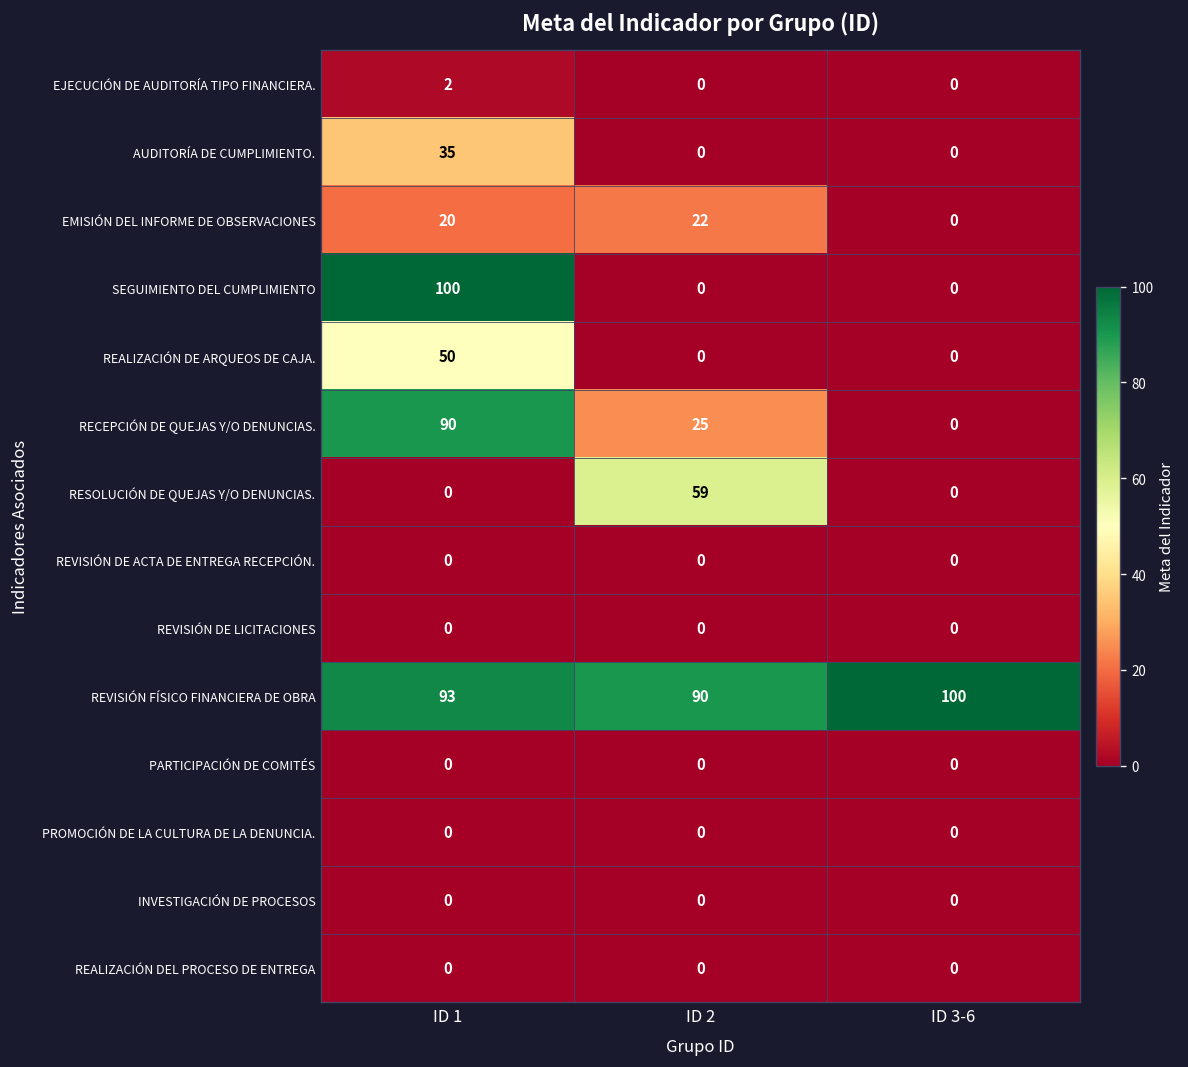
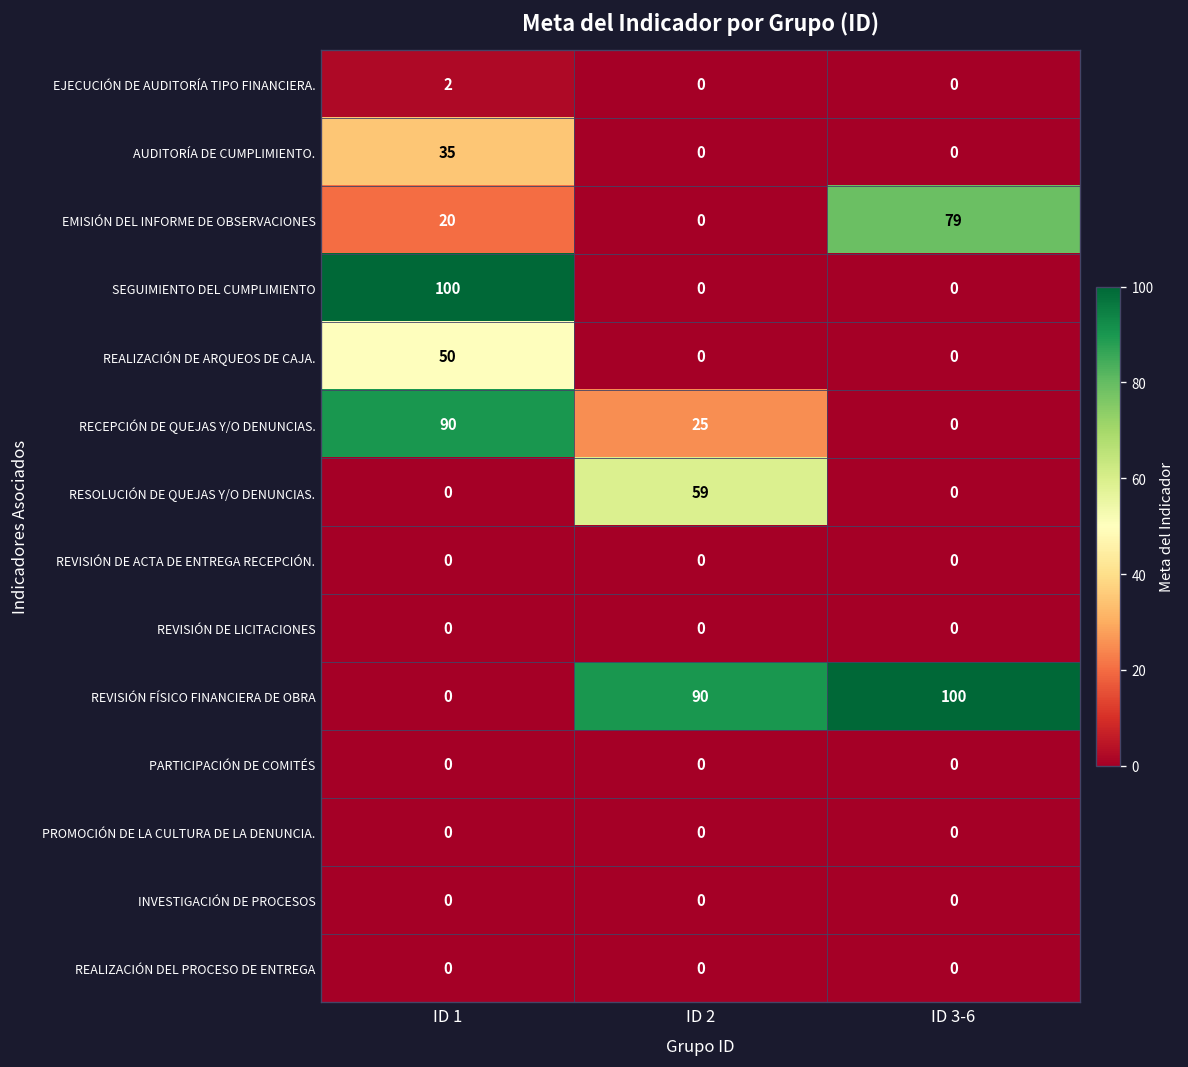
  {
    "EJECUCIÓN DE AUDITORÍA TIPO FINANCIERA.": {
      "ID 1": 2,
      "ID 2": 0,
      "ID 3-6": 0
    },
    "AUDITORÍA DE CUMPLIMIENTO.": {
      "ID 1": 35,
      "ID 2": 0,
      "ID 3-6": 0
    },
    "EMISIÓN DEL INFORME DE OBSERVACIONES": {
      "ID 1": 20,
-     "ID 2": 22,
-     "ID 3-6": 0
+     "ID 2": 0,
+     "ID 3-6": 79
    },
    "SEGUIMIENTO DEL CUMPLIMIENTO": {
      "ID 1": 100,
      "ID 2": 0,
      "ID 3-6": 0
    },
    "REALIZACIÓN DE ARQUEOS DE CAJA.": {
      "ID 1": 50,
      "ID 2": 0,
      "ID 3-6": 0
    },
    "RECEPCIÓN DE QUEJAS Y/O DENUNCIAS.": {
      "ID 1": 90,
      "ID 2": 25,
      "ID 3-6": 0
    },
    "RESOLUCIÓN DE QUEJAS Y/O DENUNCIAS.": {
      "ID 1": 0,
      "ID 2": 59,
      "ID 3-6": 0
    },
    "REVISIÓN DE ACTA DE ENTREGA RECEPCIÓN.": {
      "ID 1": 0,
      "ID 2": 0,
      "ID 3-6": 0
    },
    "REVISIÓN DE LICITACIONES": {
      "ID 1": 0,
      "ID 2": 0,
      "ID 3-6": 0
    },
    "REVISIÓN FÍSICO FINANCIERA DE OBRA": {
-     "ID 1": 93,
+     "ID 1": 0,
      "ID 2": 90,
      "ID 3-6": 100
    },
    "PARTICIPACIÓN DE COMITÉS": {
      "ID 1": 0,
      "ID 2": 0,
      "ID 3-6": 0
    },
    "PROMOCIÓN DE LA CULTURA DE LA DENUNCIA.": {
      "ID 1": 0,
      "ID 2": 0,
      "ID 3-6": 0
    },
    "INVESTIGACIÓN DE PROCESOS": {
      "ID 1": 0,
      "ID 2": 0,
      "ID 3-6": 0
    },
    "REALIZACIÓN DEL PROCESO DE ENTREGA": {
      "ID 1": 0,
      "ID 2": 0,
      "ID 3-6": 0
    }
  }
